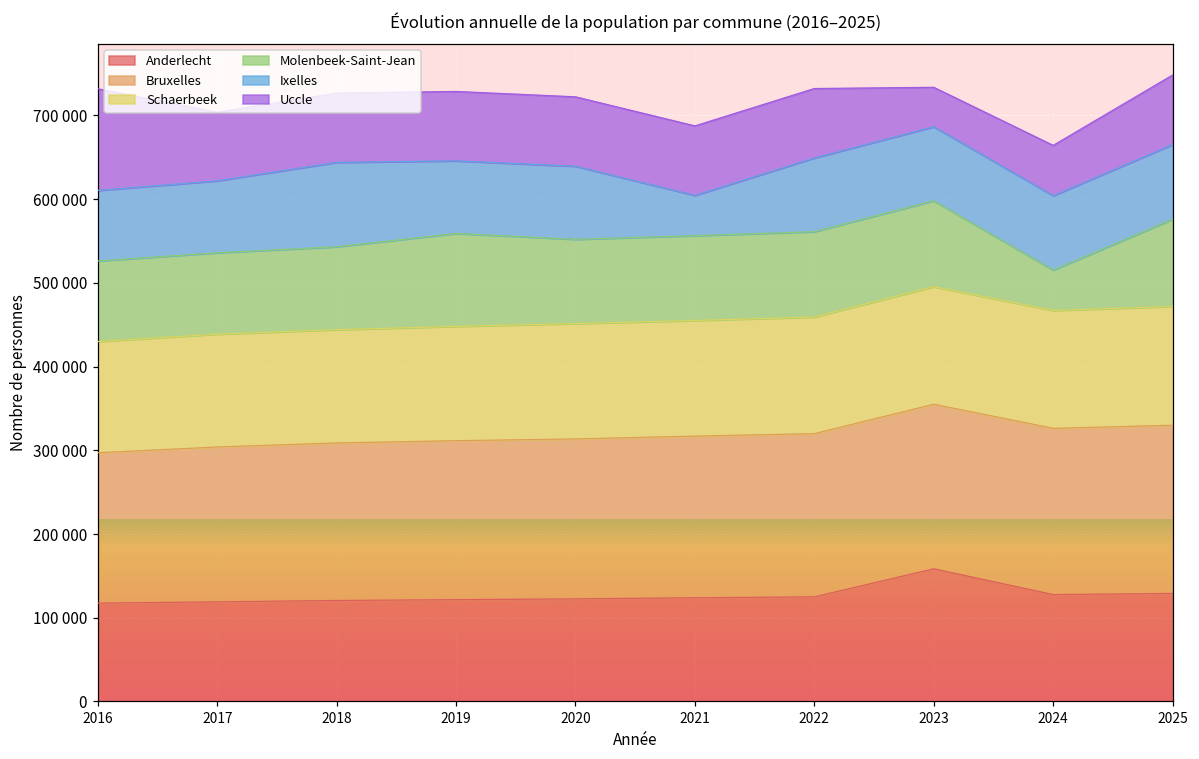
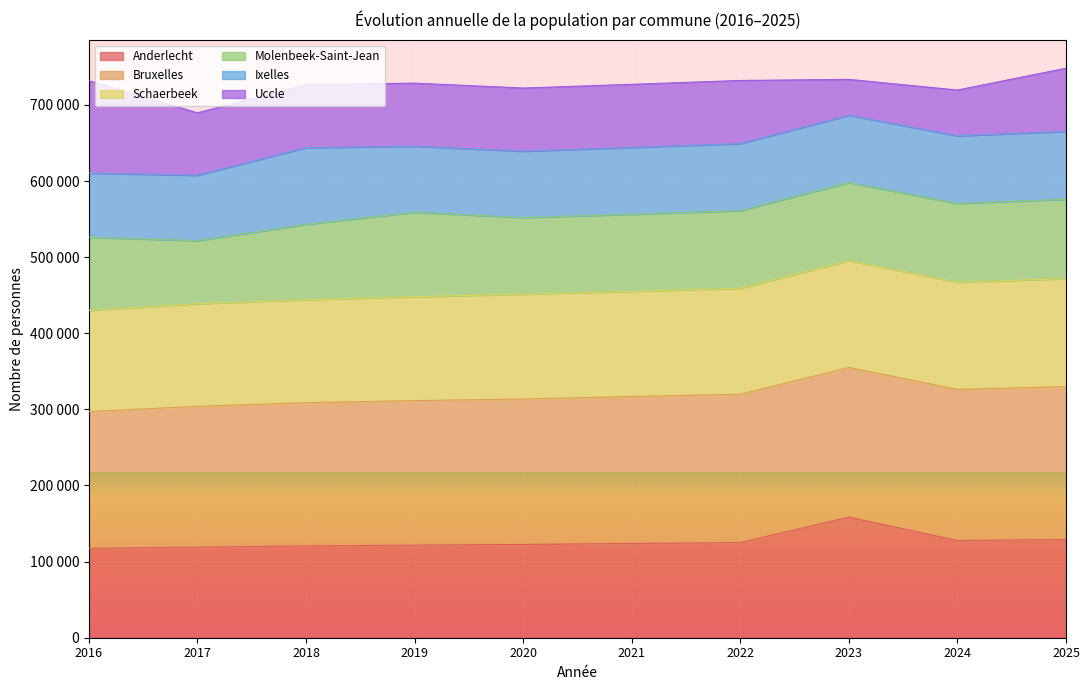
  {
    "Anderlecht": {
      "2016": 120000,
      "2017": 120000,
      "2018": 120000,
      "2019": 120000,
      "2020": 120000,
      "2021": 120000,
      "2022": 120000,
      "2023": 160000,
      "2024": 130000,
      "2025": 130000
    },
    "Molenbeek-Saint-Jean": {
      "2016": 100000,
-     "2017": 100000,
+     "2017": 80000,
      "2018": 100000,
      "2019": 110000,
      "2020": 100000,
      "2021": 100000,
      "2022": 100000,
      "2023": 100000,
-     "2024": 50000,
+     "2024": 100000,
      "2025": 100000
    },
    "Ixelles": {
      "2016": 80000,
      "2017": 90000,
      "2018": 100000,
      "2019": 90000,
      "2020": 90000,
-     "2021": 50000,
+     "2021": 90000,
      "2022": 90000,
      "2023": 90000,
      "2024": 90000,
      "2025": 90000
    },
    "Uccle": {
      "2016": 120000,
      "2019": 80000,
      "2020": 80000,
      "2021": 80000,
      "2022": 80000,
      "2023": 50000,
      "2024": 60000,
      "2025": 80000
    }
  }
